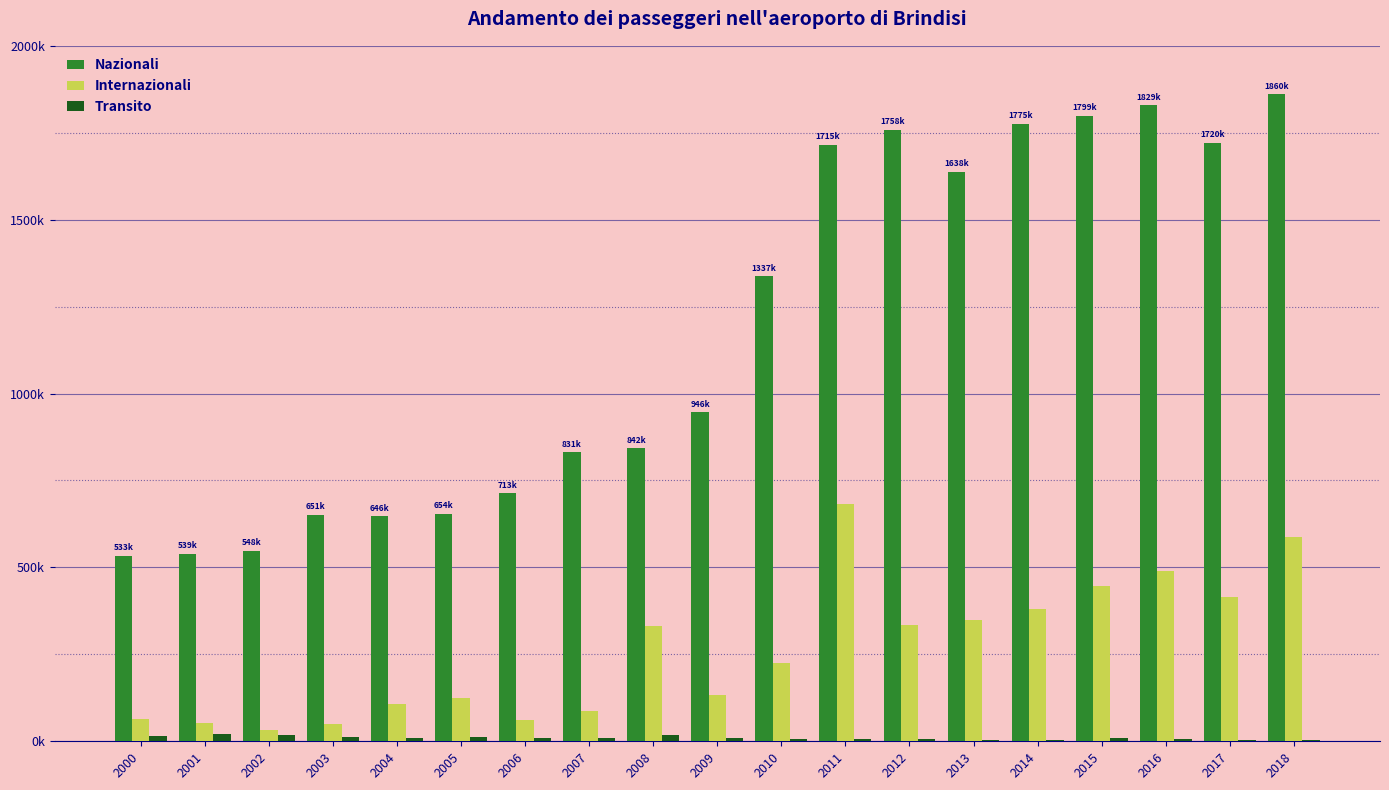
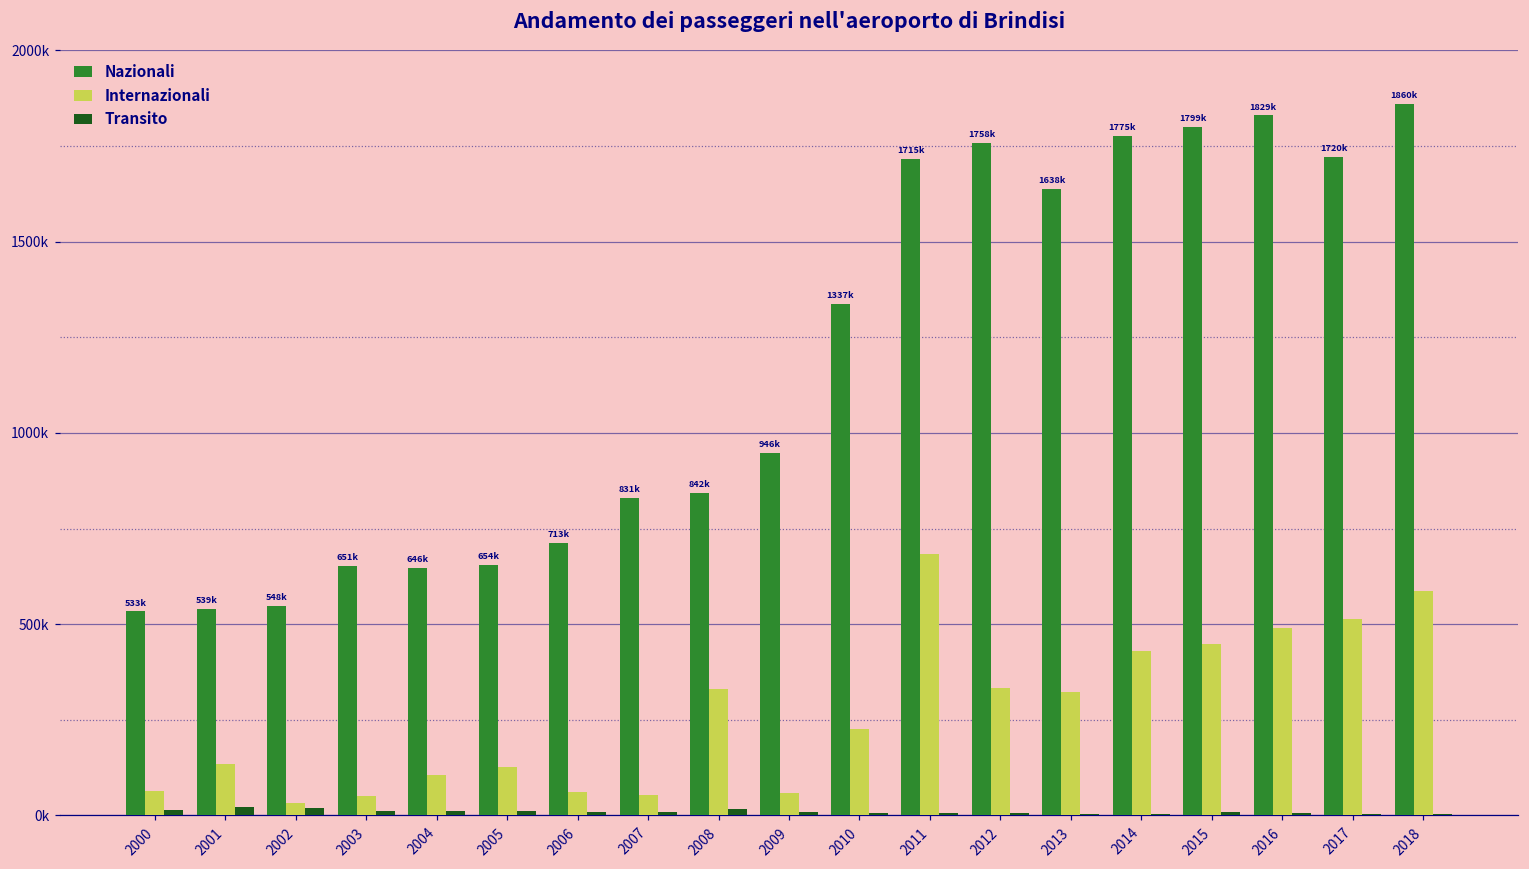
  {
    "Internazionali": {
      "2000": 60000,
-     "2001": 50000,
+     "2001": 130000,
      "2002": 30000,
      "2003": 50000,
      "2004": 110000,
      "2005": 130000,
      "2006": 60000,
-     "2007": 90000,
+     "2007": 50000,
      "2008": 330000,
-     "2009": 130000,
+     "2009": 60000,
      "2010": 230000,
      "2011": 680000,
      "2012": 330000,
-     "2013": 350000,
-     "2014": 380000,
+     "2013": 320000,
+     "2014": 430000,
      "2015": 450000,
      "2016": 490000,
-     "2017": 420000,
+     "2017": 510000,
      "2018": 590000
    }
  }
